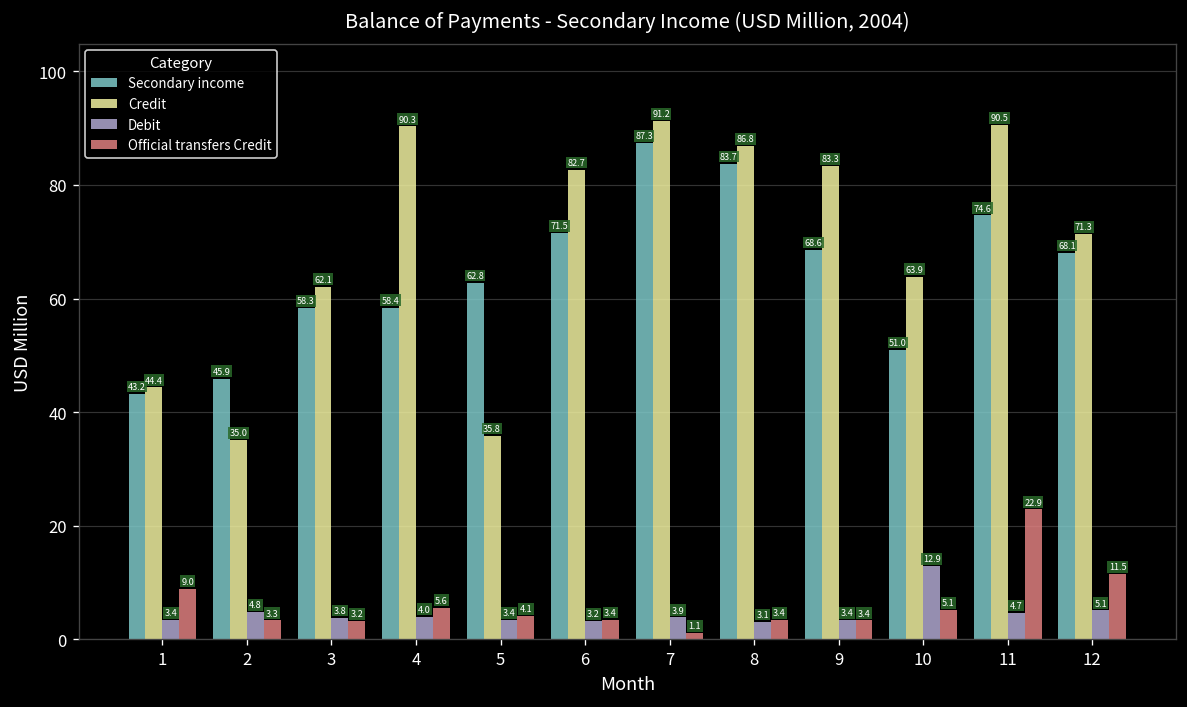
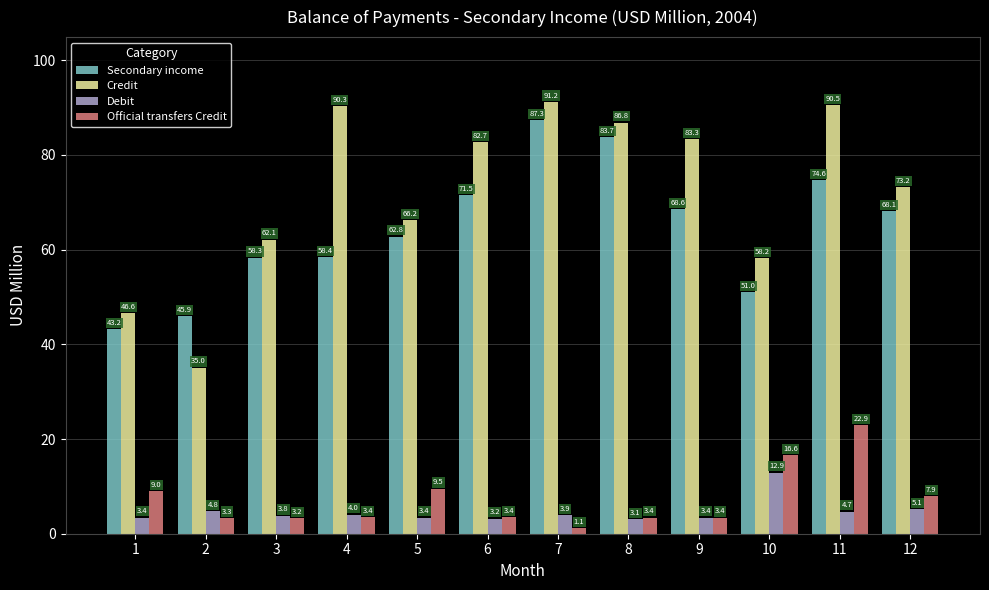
  {
    "Credit": {
-     "1": 44.4,
-     "5": 35.8,
-     "10": 63.9,
-     "12": 71.3
+     "1": 46.6,
+     "5": 66.2,
+     "10": 58.2,
+     "12": 73.2
    },
    "Official transfers Credit": {
-     "4": 5.6,
-     "5": 4.1,
-     "10": 5.1,
-     "12": 11.5
+     "4": 3.4,
+     "5": 9.5,
+     "10": 16.6,
+     "12": 7.9
    }
  }
